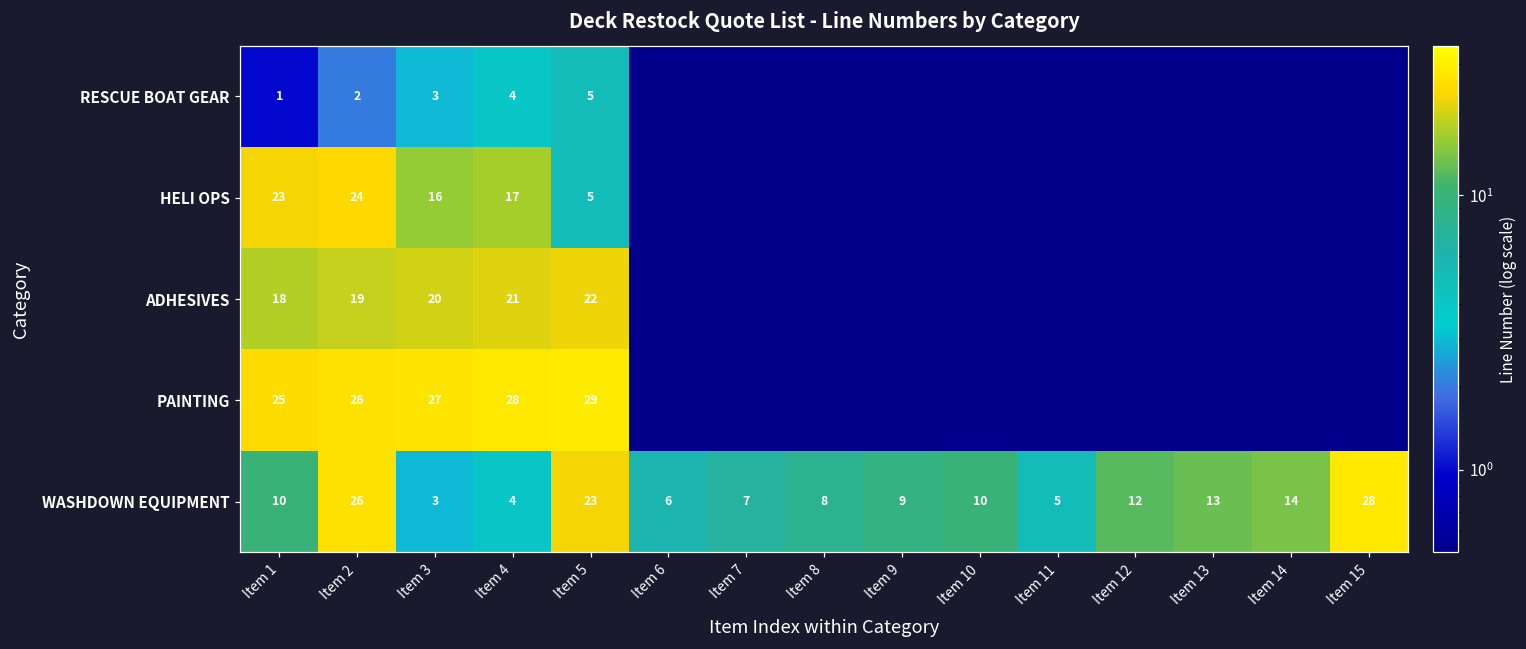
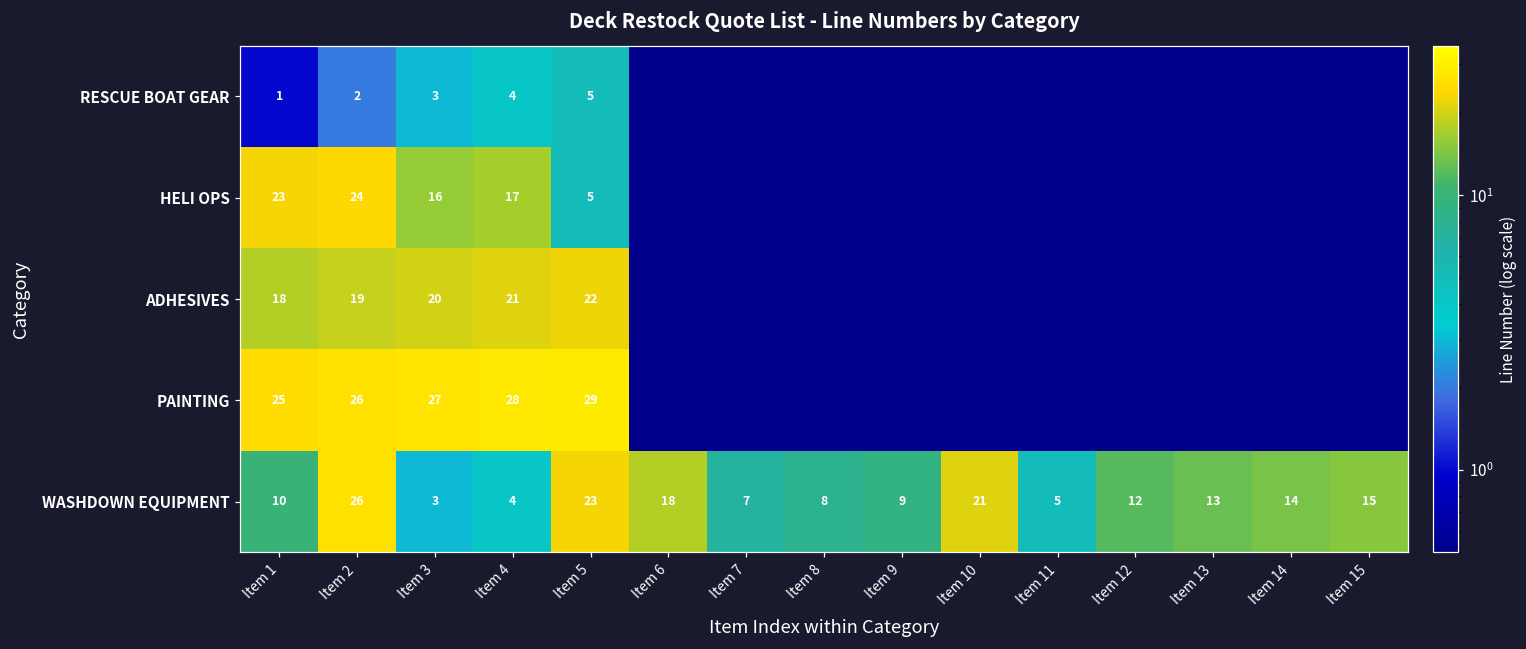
  {
    "RESCUE BOAT GEAR": {
      "Item 1": 1,
      "Item 2": 2,
      "Item 3": 3,
      "Item 4": 4,
      "Item 5": 5
    },
    "HELI OPS": {
      "Item 1": 23,
      "Item 2": 24,
      "Item 3": 16,
      "Item 4": 17,
      "Item 5": 5
    },
    "ADHESIVES": {
      "Item 1": 18,
      "Item 2": 19,
      "Item 3": 20,
      "Item 4": 21,
      "Item 5": 22
    },
    "PAINTING": {
      "Item 1": 25,
      "Item 2": 26,
      "Item 3": 27,
      "Item 4": 28,
      "Item 5": 29
    },
    "WASHDOWN EQUIPMENT": {
      "Item 1": 10,
      "Item 2": 26,
      "Item 3": 3,
      "Item 4": 4,
      "Item 5": 23,
-     "Item 6": 6,
+     "Item 6": 18,
      "Item 7": 7,
      "Item 8": 8,
      "Item 9": 9,
-     "Item 10": 10,
+     "Item 10": 21,
      "Item 11": 5,
      "Item 12": 12,
      "Item 13": 13,
      "Item 14": 14,
-     "Item 15": 28
+     "Item 15": 15
    }
  }
